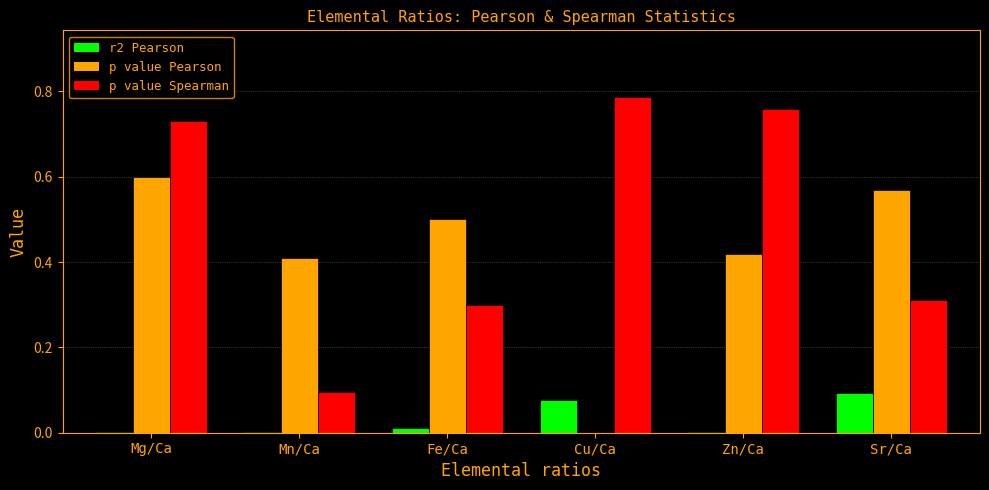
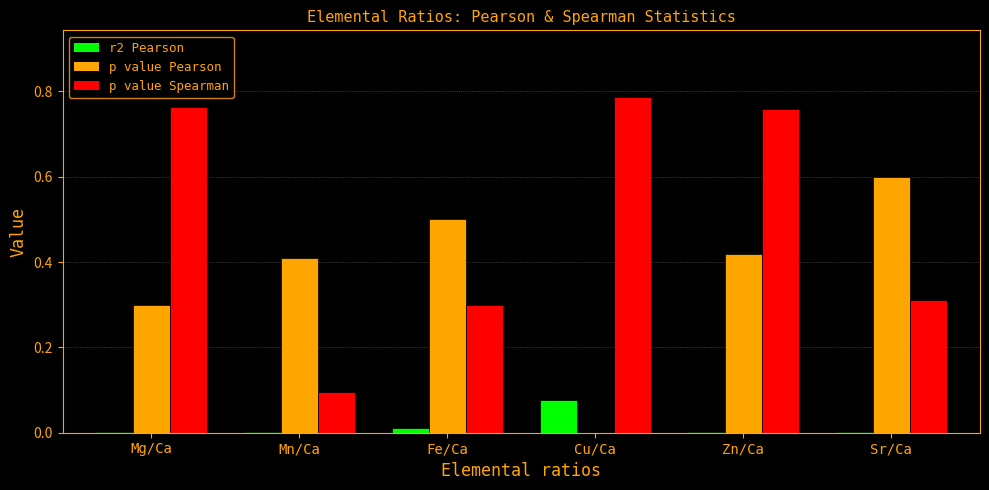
  {
    "r2 Pearson": {
      "Fe/Ca": 0.01,
      "Cu/Ca": 0.08,
-     "Sr/Ca": 0.09
+     "Sr/Ca": 0.00
    },
    "p value Pearson": {
-     "Mg/Ca": 0.6,
+     "Mg/Ca": 0.3,
      "Mn/Ca": 0.41,
      "Fe/Ca": 0.50,
      "Cu/Ca": 0.00,
      "Zn/Ca": 0.42,
-     "Sr/Ca": 0.57
+     "Sr/Ca": 0.60
    },
    "p value Spearman": {
-     "Mg/Ca": 0.73,
+     "Mg/Ca": 0.76,
      "Mn/Ca": 0.10,
      "Fe/Ca": 0.30,
      "Cu/Ca": 0.79,
      "Zn/Ca": 0.76,
      "Sr/Ca": 0.31
    }
  }
